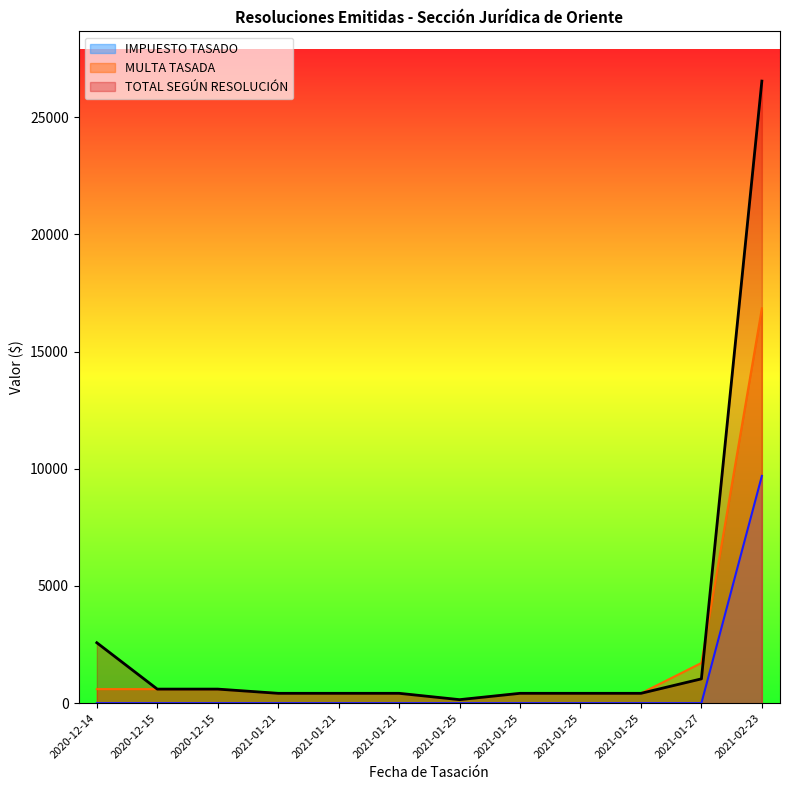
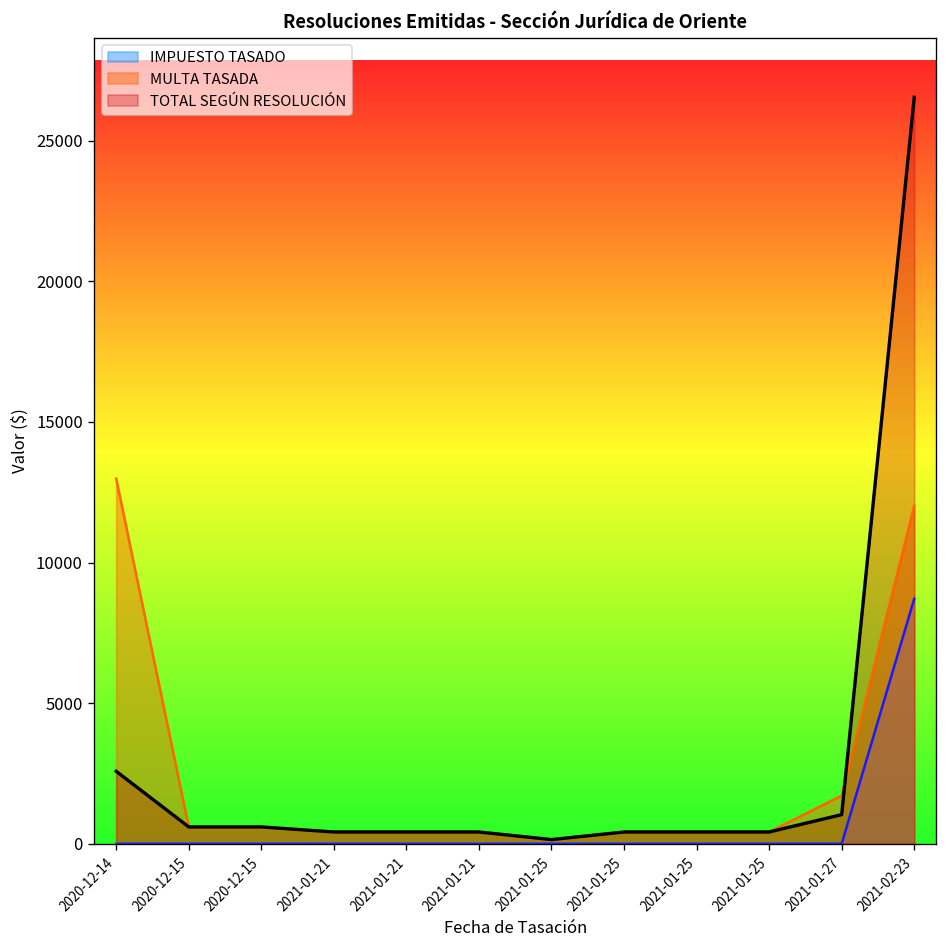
  {
    "IMPUESTO TASADO": {
      "2020-12-14": 0,
      "2021-01-27": 0,
-     "2021-02-23": 9700
+     "2021-02-23": 8700
    },
    "MULTA TASADA": {
-     "2020-12-14": 600,
+     "2020-12-14": 13000,
      "2021-01-27": 1700,
-     "2021-02-23": 16800
+     "2021-02-23": 12000
    },
    "TOTAL SEGÚN RESOLUCIÓN": {
      "2020-12-14": 2600,
      "2021-01-27": 1000,
      "2021-02-23": 26500
    }
  }
